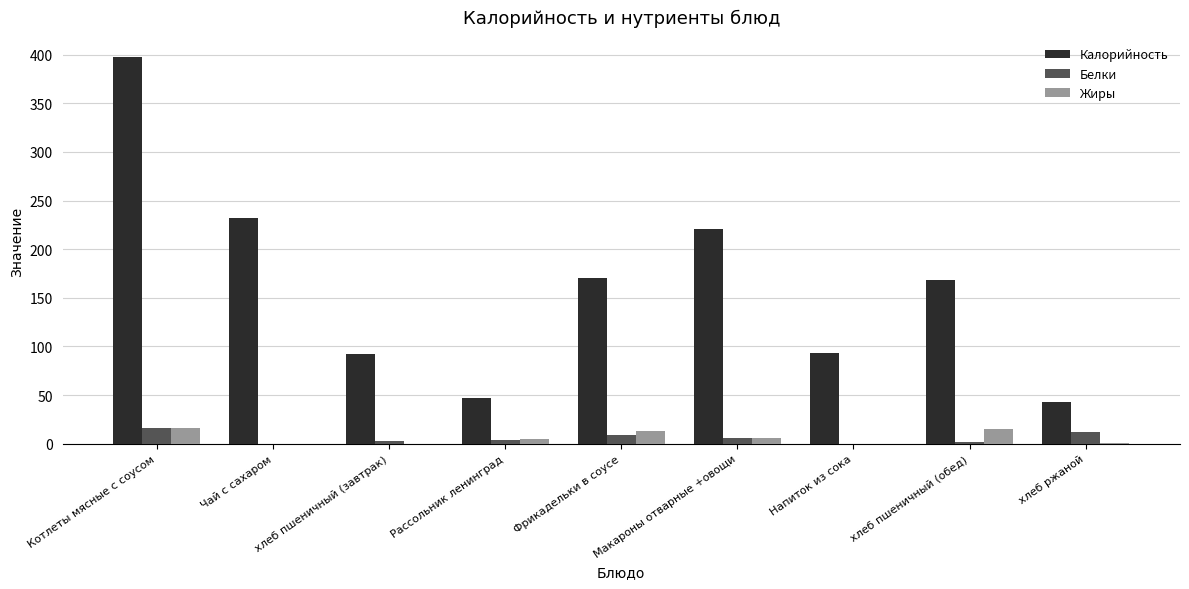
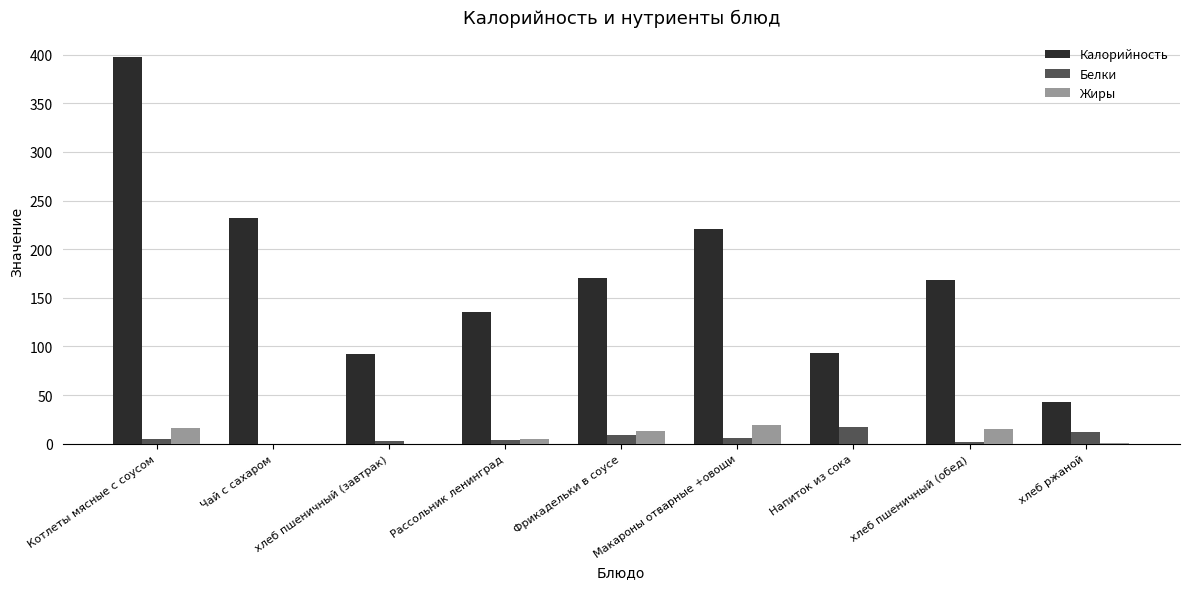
  {
    "Калорийность": {
      "Котлеты мясные с соусом": 400,
      "Чай с сахаром": 230,
      "хлеб пшеничный (завтрак)": 90,
-     "Рассольник ленинград": 50,
+     "Рассольник ленинград": 140,
      "Фрикадельки в соусе": 170,
      "Макароны отварные +овощи": 220,
      "Напиток из сока": 90,
      "хлеб пшеничный (обед)": 170,
      "хлеб ржаной": 40
    },
    "Белки": {
-     "Котлеты мясные с соусом": 20,
+     "Котлеты мясные с соусом": 0,
      "хлеб пшеничный (завтрак)": 0,
      "Рассольник ленинград": 0,
      "Фрикадельки в соусе": 10,
      "Макароны отварные +овощи": 10,
-     "Напиток из сока": 0,
+     "Напиток из сока": 20,
      "хлеб ржаной": 10
    },
    "Жиры": {
      "Котлеты мясные с соусом": 20,
      "Чай с сахаром": 0,
      "Рассольник ленинград": 0,
      "Фрикадельки в соусе": 10,
-     "Макароны отварные +овощи": 10,
+     "Макароны отварные +овощи": 20,
      "Напиток из сока": 0,
      "хлеб пшеничный (обед)": 20
    }
  }
